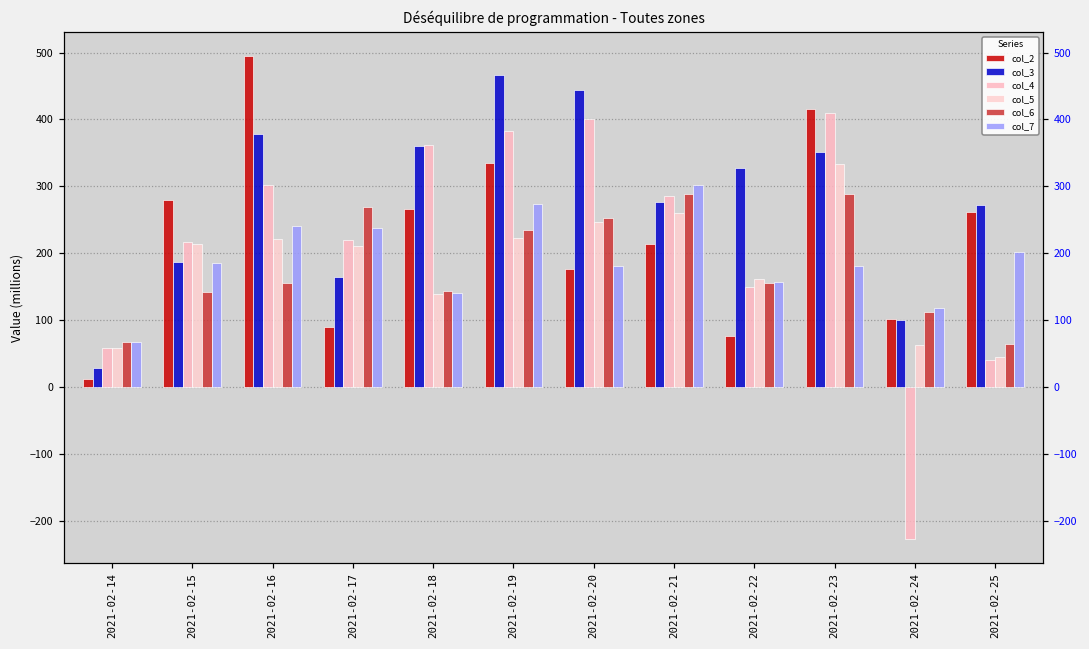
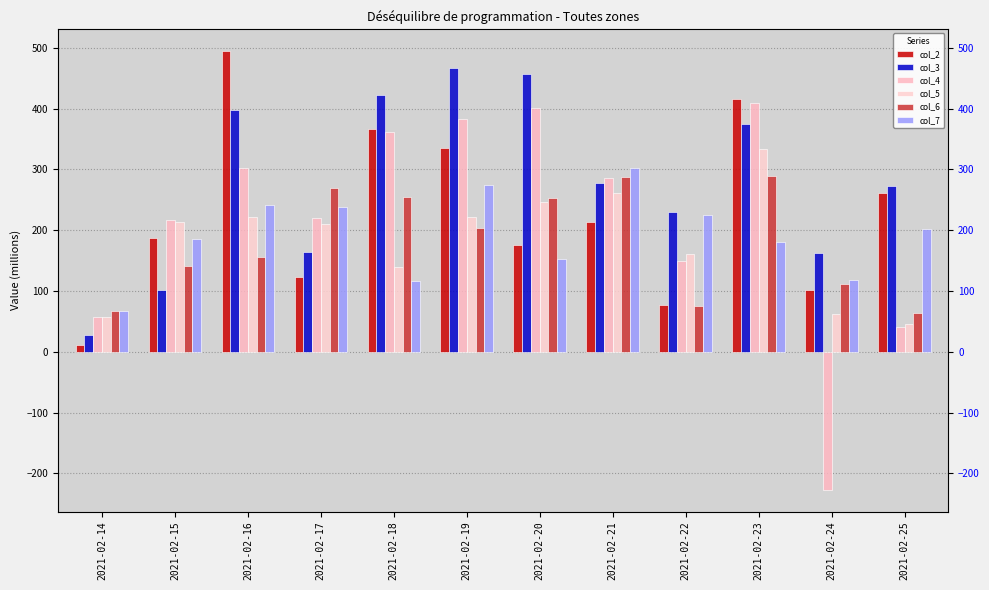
  {
    "col_2": {
      "2021-02-14": 10,
-     "2021-02-15": 280,
+     "2021-02-15": 190,
      "2021-02-16": 490,
-     "2021-02-17": 90,
-     "2021-02-18": 270,
+     "2021-02-17": 120,
+     "2021-02-18": 370,
      "2021-02-19": 330,
      "2021-02-20": 180,
      "2021-02-21": 210,
      "2021-02-22": 80,
      "2021-02-23": 420,
      "2021-02-24": 100,
      "2021-02-25": 260
    },
    "col_3": {
      "2021-02-14": 30,
-     "2021-02-15": 190,
-     "2021-02-16": 380,
+     "2021-02-15": 100,
+     "2021-02-16": 400,
      "2021-02-17": 160,
-     "2021-02-18": 360,
+     "2021-02-18": 420,
      "2021-02-19": 470,
-     "2021-02-20": 440,
+     "2021-02-20": 460,
      "2021-02-21": 280,
-     "2021-02-22": 330,
-     "2021-02-23": 350,
-     "2021-02-24": 100,
+     "2021-02-22": 230,
+     "2021-02-23": 380,
+     "2021-02-24": 160,
      "2021-02-25": 270
    },
    "col_6": {
      "2021-02-14": 70,
      "2021-02-15": 140,
      "2021-02-16": 160,
      "2021-02-17": 270,
-     "2021-02-18": 140,
-     "2021-02-19": 230,
+     "2021-02-18": 250,
+     "2021-02-19": 200,
      "2021-02-20": 250,
      "2021-02-21": 290,
-     "2021-02-22": 160,
+     "2021-02-22": 80,
      "2021-02-23": 290,
      "2021-02-24": 110,
      "2021-02-25": 60
    },
    "col_7": {
      "2021-02-14": 70,
      "2021-02-15": 190,
      "2021-02-16": 240,
      "2021-02-17": 240,
-     "2021-02-18": 140,
+     "2021-02-18": 120,
      "2021-02-19": 270,
-     "2021-02-20": 180,
+     "2021-02-20": 150,
      "2021-02-21": 300,
-     "2021-02-22": 160,
+     "2021-02-22": 220,
      "2021-02-23": 180,
      "2021-02-24": 120,
      "2021-02-25": 200
    }
  }
